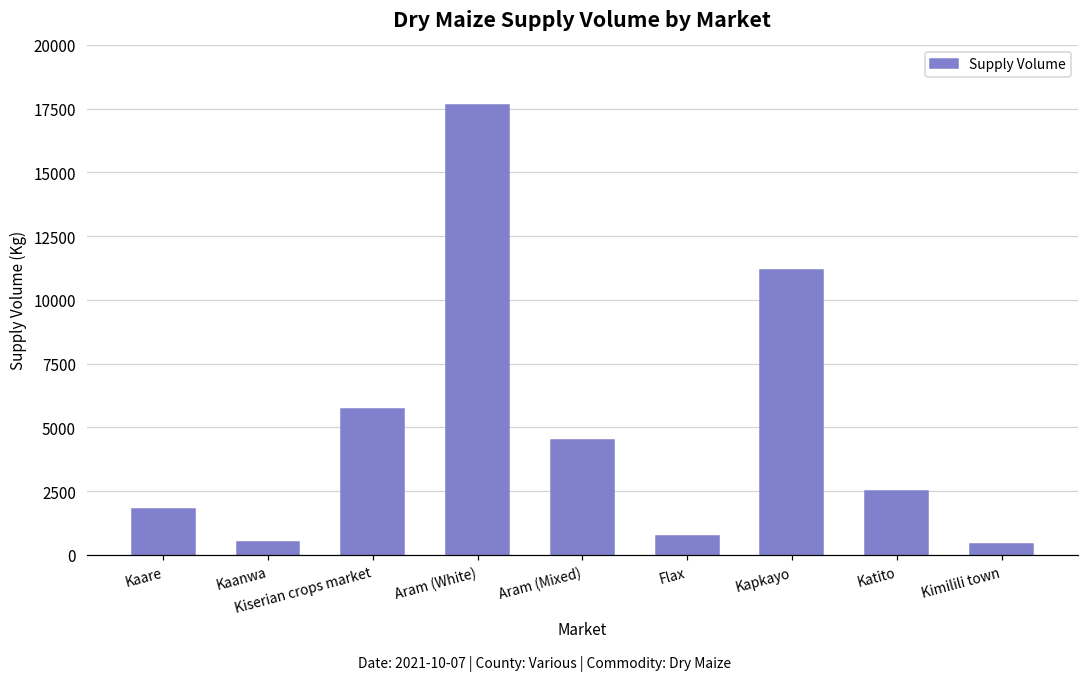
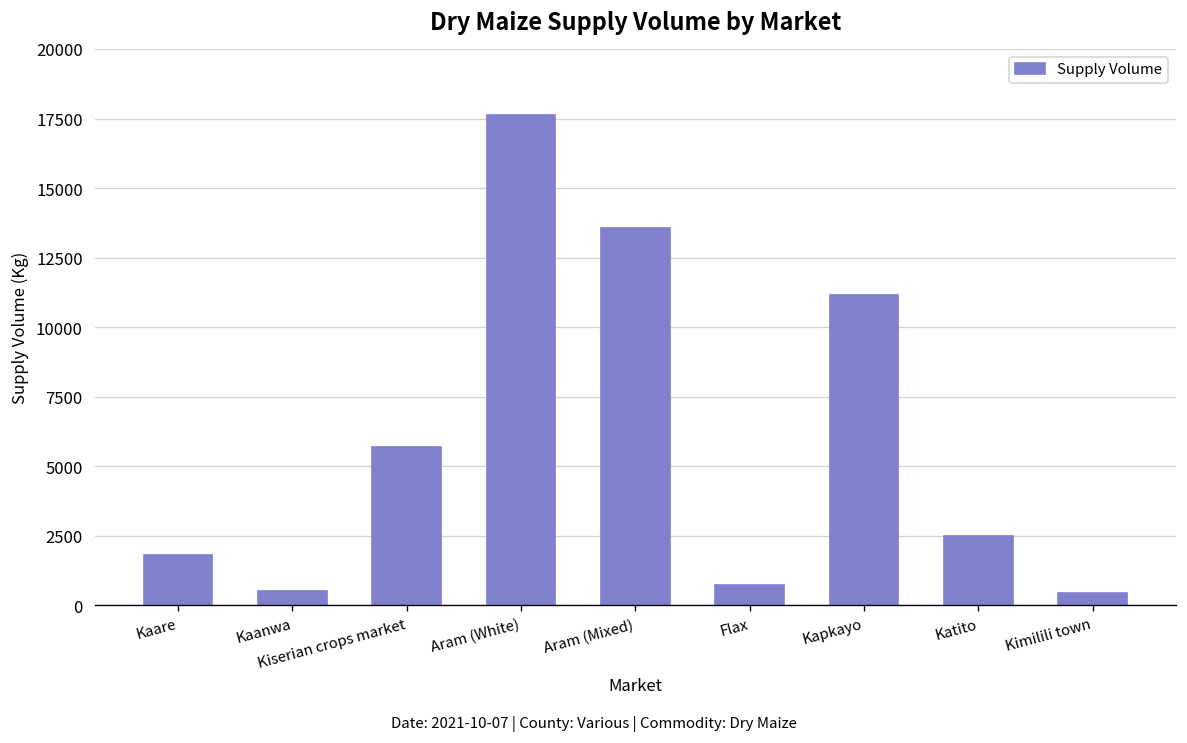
  {
    "Kaare": 1800,
    "Kaanwa": 500,
    "Kiserian crops market": 5700,
    "Aram (White)": 17600,
-   "Aram (Mixed)": 4500,
+   "Aram (Mixed)": 13600,
    "Flax": 700,
    "Kapkayo": 11200,
    "Katito": 2500,
    "Kimilili town": 400
  }
